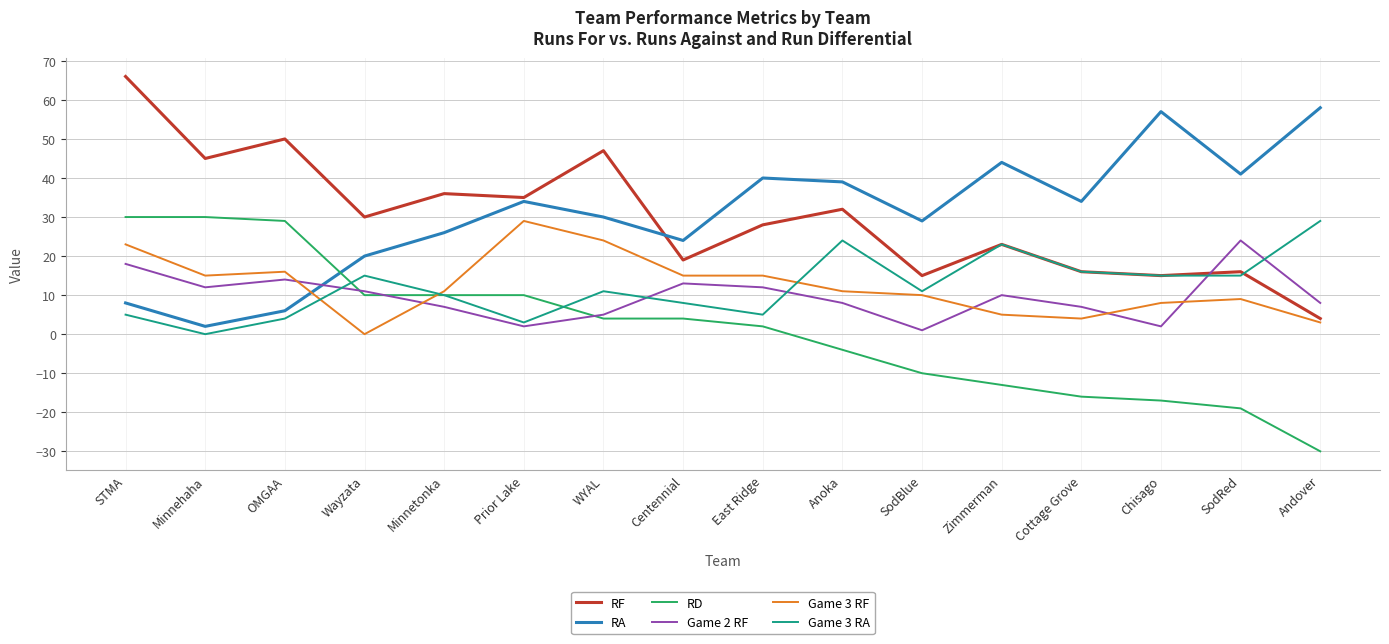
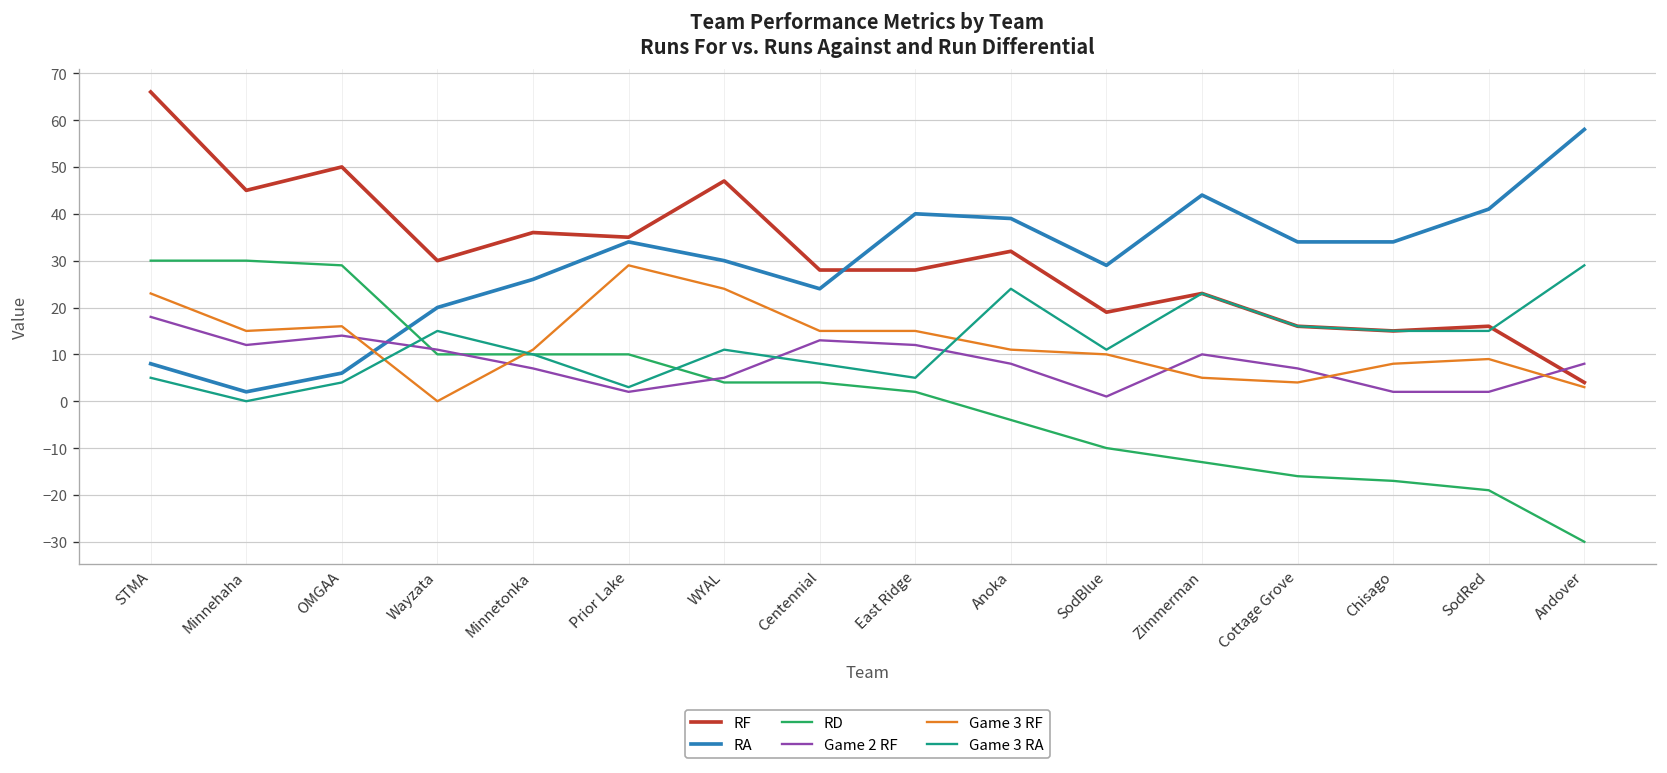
  {
    "RF": {
      "STMA": 66,
      "Minnehaha": 45,
      "OMGAA": 50,
      "Wayzata": 30,
      "Minnetonka": 36,
      "Prior Lake": 35,
      "WYAL": 47,
-     "Centennial": 19,
+     "Centennial": 28,
      "East Ridge": 28,
      "Anoka": 32,
-     "SodBlue": 15,
+     "SodBlue": 19,
      "SodRed": 16,
      "Andover": 4
    },
    "RA": {
      "STMA": 8,
      "Minnehaha": 2,
      "OMGAA": 6,
      "Wayzata": 20,
      "Minnetonka": 26,
      "Prior Lake": 34,
      "WYAL": 30,
      "Centennial": 24,
      "East Ridge": 40,
      "Anoka": 39,
      "SodBlue": 29,
      "Zimmerman": 44,
      "Cottage Grove": 34,
-     "Chisago": 57,
+     "Chisago": 34,
      "SodRed": 41,
      "Andover": 58
    },
    "Game 2 RF": {
      "STMA": 18,
      "Minnehaha": 12,
      "OMGAA": 14,
      "Wayzata": 11,
      "Minnetonka": 7,
      "Prior Lake": 2,
      "WYAL": 5,
      "Centennial": 13,
      "East Ridge": 12,
      "Anoka": 8,
      "SodBlue": 1,
      "Zimmerman": 10,
      "Cottage Grove": 7,
      "Chisago": 2,
-     "SodRed": 24,
+     "SodRed": 2,
      "Andover": 8
    },
    "Game 3 RF": {
      "STMA": 23,
      "Minnehaha": 15,
      "OMGAA": 16,
      "Wayzata": 0,
      "Minnetonka": 11,
      "Prior Lake": 29,
      "WYAL": 24,
      "Centennial": 15,
      "East Ridge": 15,
      "Anoka": 11,
      "SodBlue": 10,
      "Zimmerman": 5,
      "Cottage Grove": 4,
      "Chisago": 8,
      "SodRed": 9,
      "Andover": 3
    }
  }
